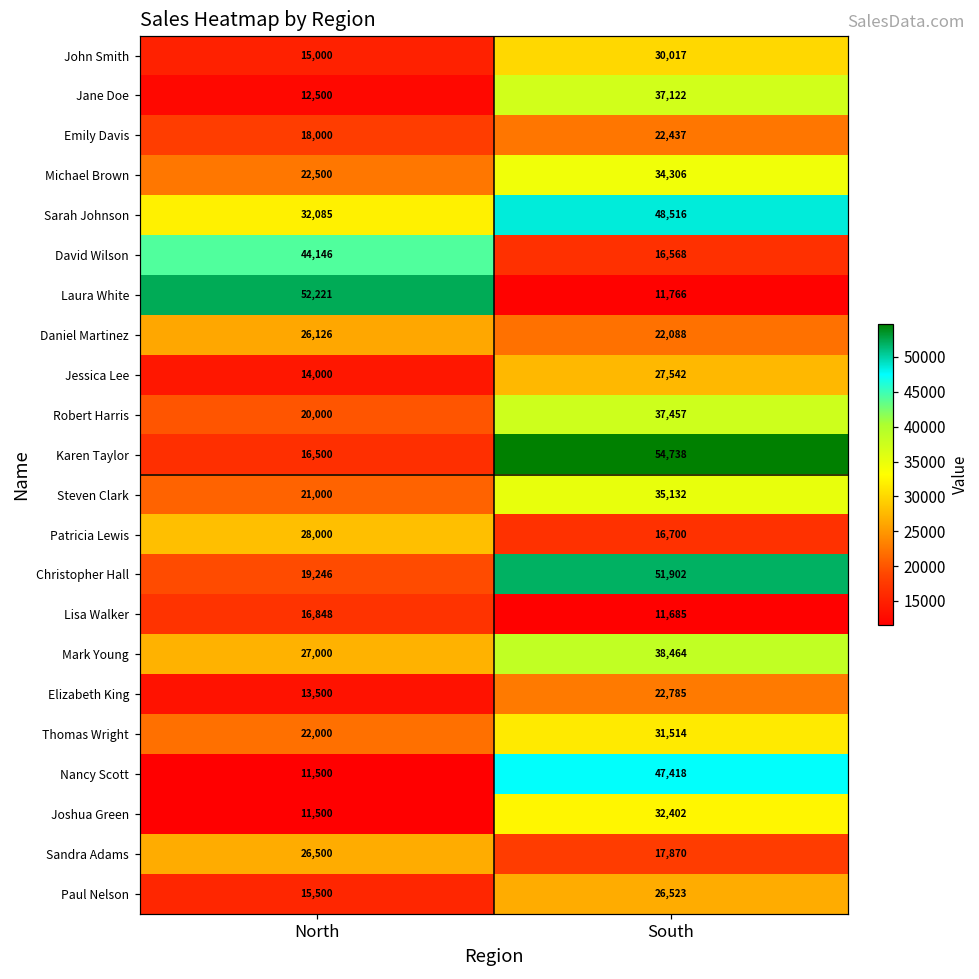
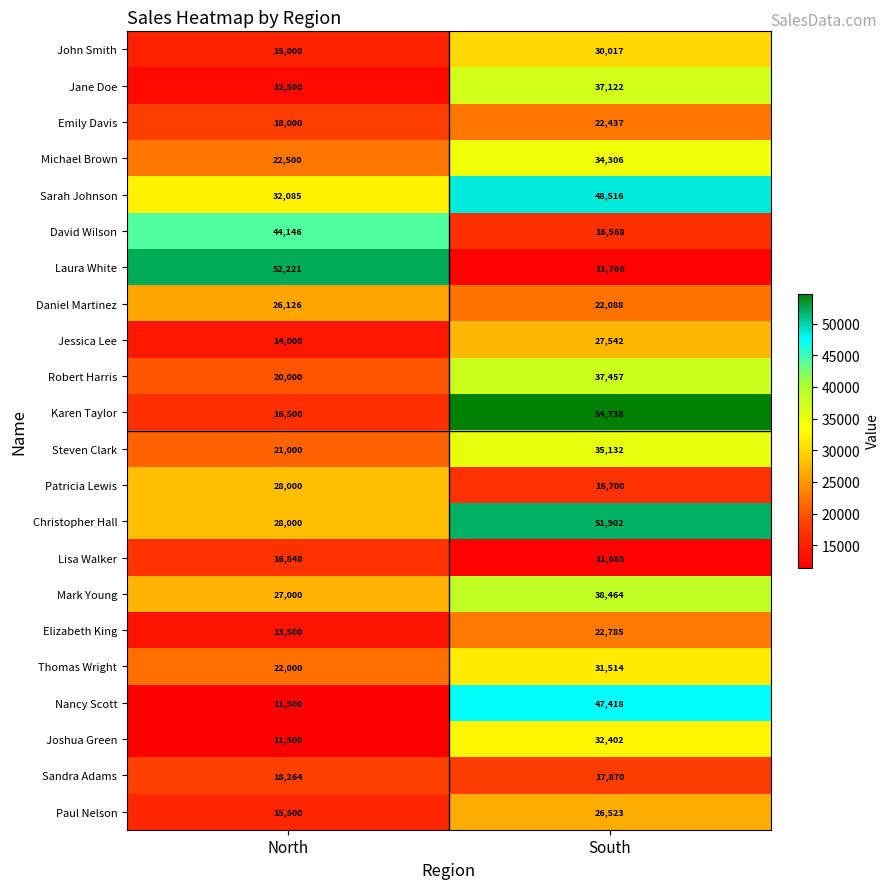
  {
    "John Smith": {
      "North": "15,000",
      "South": "30,017"
    },
    "Jane Doe": {
      "North": "12,500",
      "South": "37,122"
    },
    "Emily Davis": {
      "North": "18,000",
      "South": "22,437"
    },
    "Michael Brown": {
      "North": "22,500",
      "South": "34,306"
    },
    "Sarah Johnson": {
      "North": "32,085",
      "South": "48,516"
    },
    "David Wilson": {
      "North": "44,146",
      "South": "16,568"
    },
    "Laura White": {
      "North": "52,221",
      "South": "11,766"
    },
    "Daniel Martinez": {
      "North": "26,126",
      "South": "22,088"
    },
    "Jessica Lee": {
      "North": "14,000",
      "South": "27,542"
    },
    "Robert Harris": {
      "North": "20,000",
      "South": "37,457"
    },
    "Karen Taylor": {
      "North": "16,500",
      "South": "54,738"
    },
    "Steven Clark": {
      "North": "21,000",
      "South": "35,132"
    },
    "Patricia Lewis": {
      "North": "28,000",
      "South": "16,700"
    },
    "Christopher Hall": {
-     "North": "19,246",
+     "North": "28,000",
      "South": "51,902"
    },
    "Lisa Walker": {
      "North": "16,848",
      "South": "11,685"
    },
    "Mark Young": {
      "North": "27,000",
      "South": "38,464"
    },
    "Elizabeth King": {
      "North": "13,500",
      "South": "22,785"
    },
    "Thomas Wright": {
      "North": "22,000",
      "South": "31,514"
    },
    "Nancy Scott": {
      "North": "11,500",
      "South": "47,418"
    },
    "Joshua Green": {
      "North": "11,500",
      "South": "32,402"
    },
    "Sandra Adams": {
-     "North": "26,500",
+     "North": "18,264",
      "South": "17,870"
    },
    "Paul Nelson": {
      "North": "15,500",
      "South": "26,523"
    }
  }
